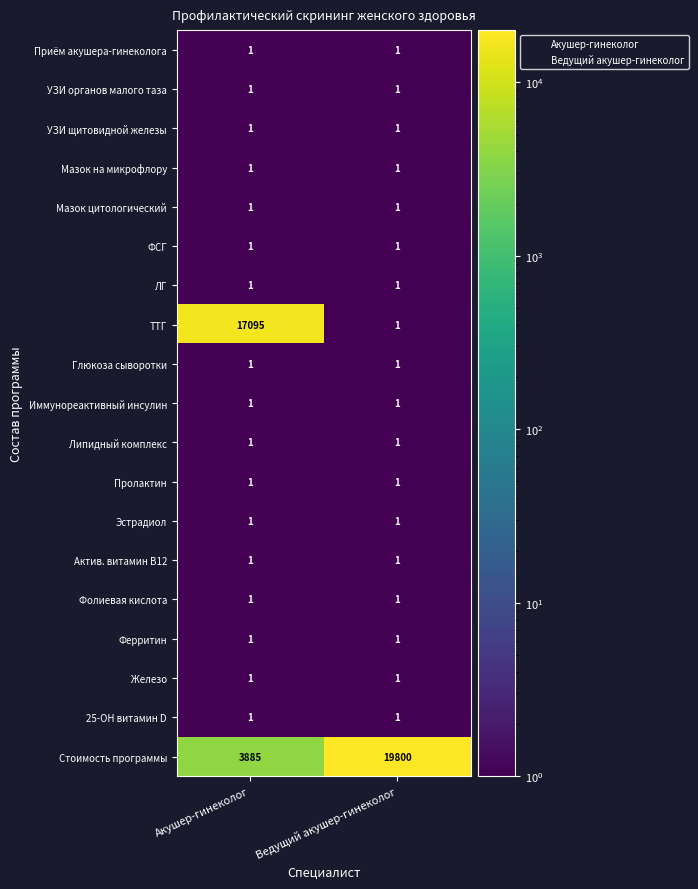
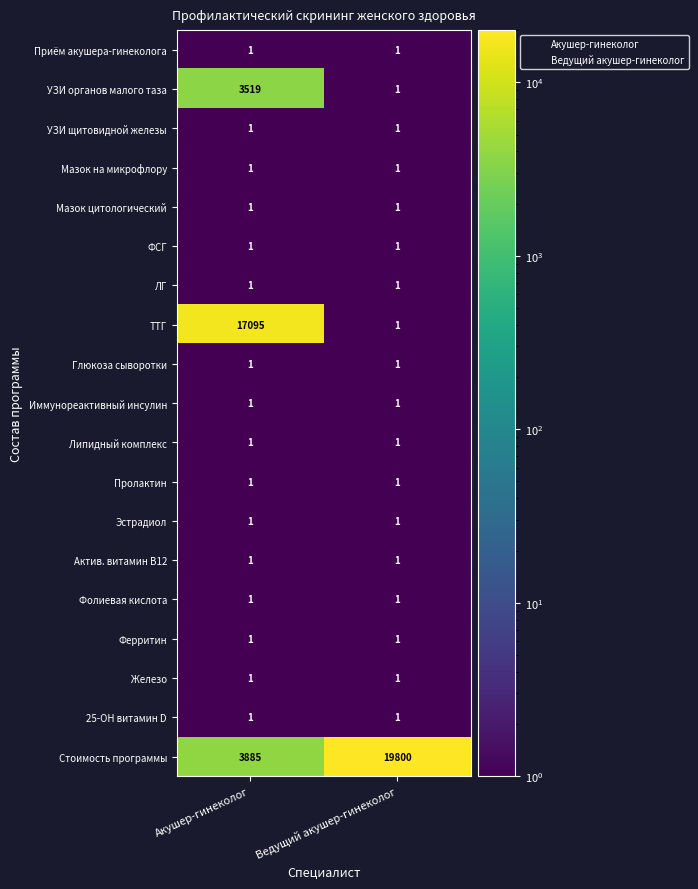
  {
    "Приём акушера-гинеколога": {
      "Акушер-гинеколог": 1,
      "Ведущий акушер-гинеколог": 1
    },
    "УЗИ органов малого таза": {
-     "Акушер-гинеколог": 1,
+     "Акушер-гинеколог": 3519,
      "Ведущий акушер-гинеколог": 1
    },
    "УЗИ щитовидной железы": {
      "Акушер-гинеколог": 1,
      "Ведущий акушер-гинеколог": 1
    },
    "Мазок на микрофлору": {
      "Акушер-гинеколог": 1,
      "Ведущий акушер-гинеколог": 1
    },
    "Мазок цитологический": {
      "Акушер-гинеколог": 1,
      "Ведущий акушер-гинеколог": 1
    },
    "ФСГ": {
      "Акушер-гинеколог": 1,
      "Ведущий акушер-гинеколог": 1
    },
    "ЛГ": {
      "Акушер-гинеколог": 1,
      "Ведущий акушер-гинеколог": 1
    },
    "ТТГ": {
      "Акушер-гинеколог": 17095,
      "Ведущий акушер-гинеколог": 1
    },
    "Глюкоза сыворотки": {
      "Акушер-гинеколог": 1,
      "Ведущий акушер-гинеколог": 1
    },
    "Иммунореактивный инсулин": {
      "Акушер-гинеколог": 1,
      "Ведущий акушер-гинеколог": 1
    },
    "Липидный комплекс": {
      "Акушер-гинеколог": 1,
      "Ведущий акушер-гинеколог": 1
    },
    "Пролактин": {
      "Акушер-гинеколог": 1,
      "Ведущий акушер-гинеколог": 1
    },
    "Эстрадиол": {
      "Акушер-гинеколог": 1,
      "Ведущий акушер-гинеколог": 1
    },
    "Актив. витамин В12": {
      "Акушер-гинеколог": 1,
      "Ведущий акушер-гинеколог": 1
    },
    "Фолиевая кислота": {
      "Акушер-гинеколог": 1,
      "Ведущий акушер-гинеколог": 1
    },
    "Ферритин": {
      "Акушер-гинеколог": 1,
      "Ведущий акушер-гинеколог": 1
    },
    "Железо": {
      "Акушер-гинеколог": 1,
      "Ведущий акушер-гинеколог": 1
    },
    "25-ОН витамин D": {
      "Акушер-гинеколог": 1,
      "Ведущий акушер-гинеколог": 1
    },
    "Стоимость программы": {
      "Акушер-гинеколог": 3885,
      "Ведущий акушер-гинеколог": 19800
    }
  }
